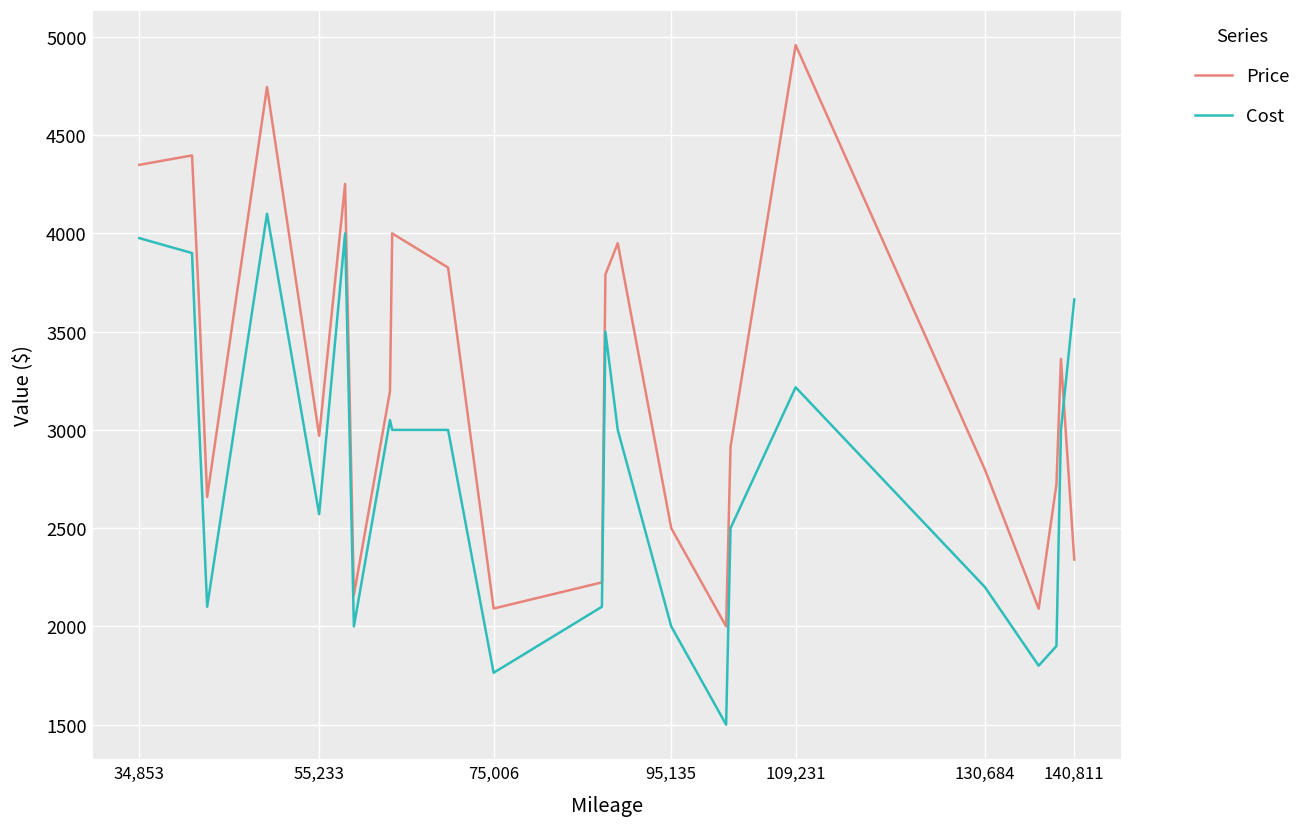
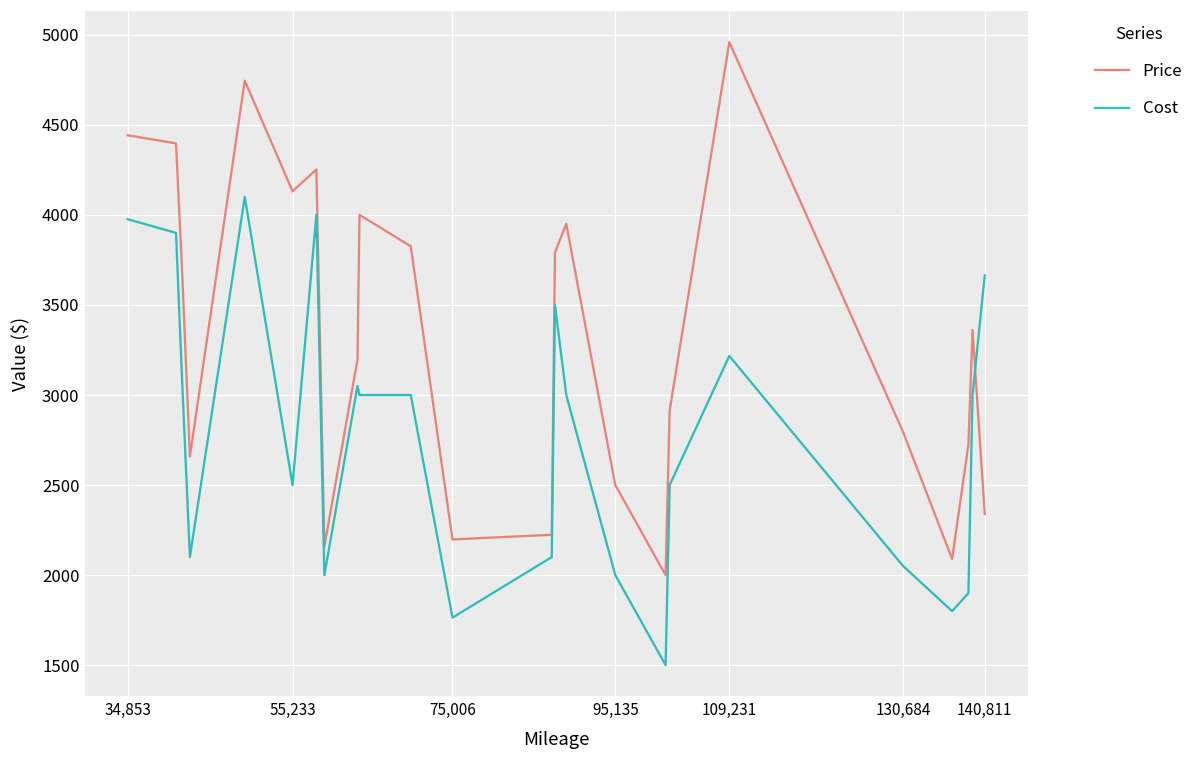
  {
    "Price": {
-     "34,853": 4350,
-     "55,233": 2970,
-     "75,006": 2090,
+     "34,853": 4440,
+     "55,233": 4130,
+     "75,006": 2200,
      "95,135": 2500,
      "109,231": 4960,
      "130,684": 2800,
      "140,811": 2340
    },
    "Cost": {
      "34,853": 3980,
-     "55,233": 2570,
+     "55,233": 2500,
      "75,006": 1760,
      "95,135": 2000,
      "109,231": 3220,
-     "130,684": 2200,
+     "130,684": 2050,
      "140,811": 3660
    }
  }
